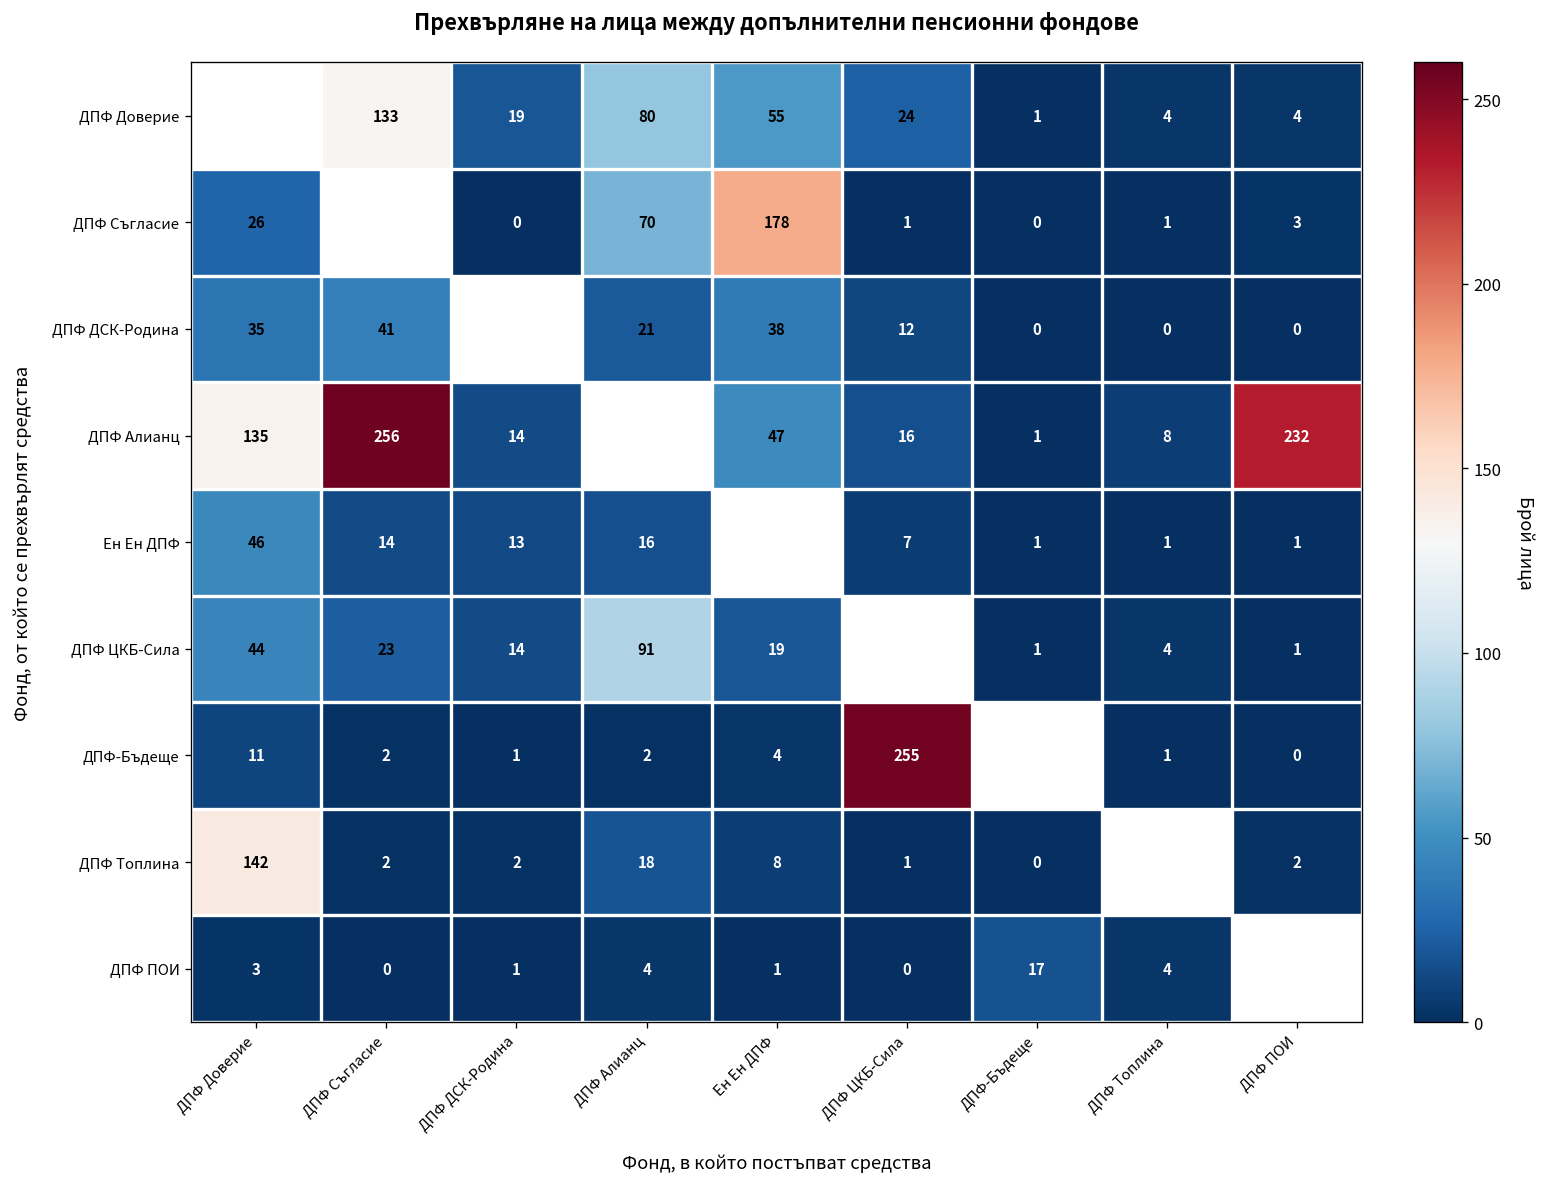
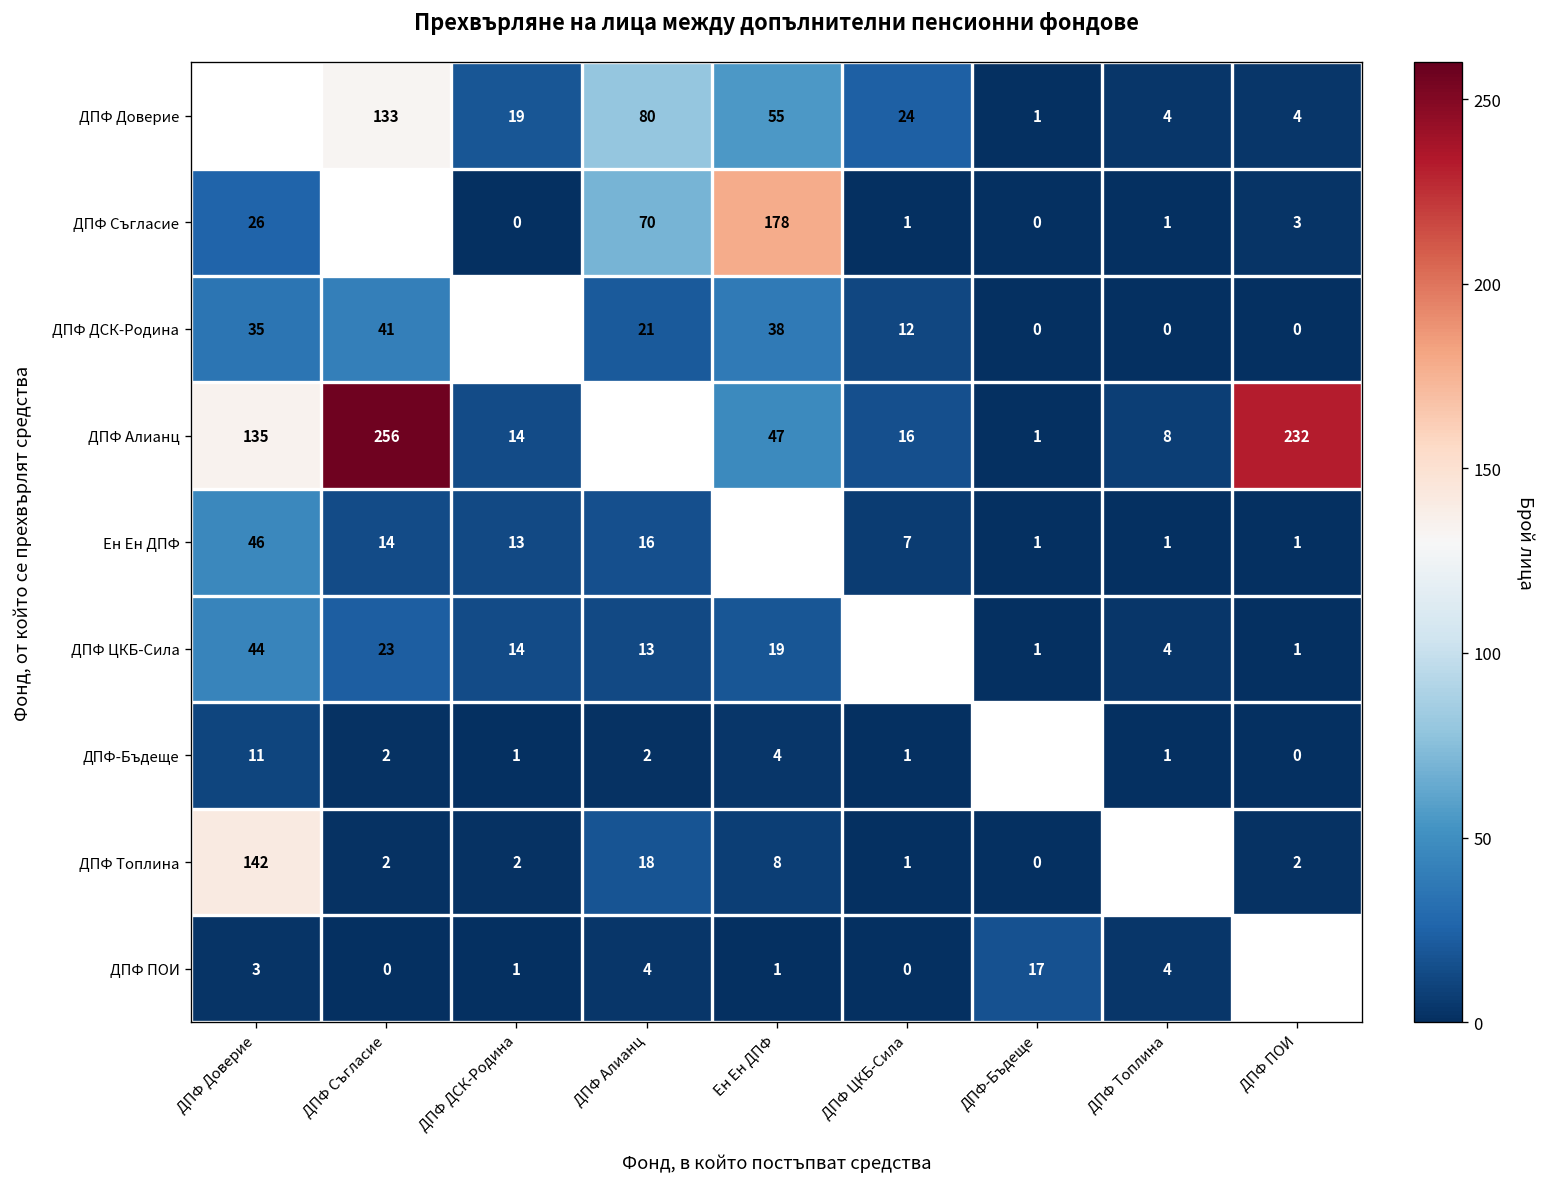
  {
    "ДПФ Доверие": {
      "ДПФ Съгласие": 133,
      "ДПФ ДСК-Родина": 19,
      "ДПФ Алианц": 80,
      "Ен Ен ДПФ": 55,
      "ДПФ ЦКБ-Сила": 24,
      "ДПФ-Бъдеще": 1,
      "ДПФ Топлина": 4,
      "ДПФ ПОИ": 4
    },
    "ДПФ Съгласие": {
      "ДПФ Доверие": 26,
      "ДПФ ДСК-Родина": 0,
      "ДПФ Алианц": 70,
      "Ен Ен ДПФ": 178,
      "ДПФ ЦКБ-Сила": 1,
      "ДПФ-Бъдеще": 0,
      "ДПФ Топлина": 1,
      "ДПФ ПОИ": 3
    },
    "ДПФ ДСК-Родина": {
      "ДПФ Доверие": 35,
      "ДПФ Съгласие": 41,
      "ДПФ Алианц": 21,
      "Ен Ен ДПФ": 38,
      "ДПФ ЦКБ-Сила": 12,
      "ДПФ-Бъдеще": 0,
      "ДПФ Топлина": 0,
      "ДПФ ПОИ": 0
    },
    "ДПФ Алианц": {
      "ДПФ Доверие": 135,
      "ДПФ Съгласие": 256,
      "ДПФ ДСК-Родина": 14,
      "Ен Ен ДПФ": 47,
      "ДПФ ЦКБ-Сила": 16,
      "ДПФ-Бъдеще": 1,
      "ДПФ Топлина": 8,
      "ДПФ ПОИ": 232
    },
    "Ен Ен ДПФ": {
      "ДПФ Доверие": 46,
      "ДПФ Съгласие": 14,
      "ДПФ ДСК-Родина": 13,
      "ДПФ Алианц": 16,
      "ДПФ ЦКБ-Сила": 7,
      "ДПФ-Бъдеще": 1,
      "ДПФ Топлина": 1,
      "ДПФ ПОИ": 1
    },
    "ДПФ ЦКБ-Сила": {
      "ДПФ Доверие": 44,
      "ДПФ Съгласие": 23,
      "ДПФ ДСК-Родина": 14,
-     "ДПФ Алианц": 91,
+     "ДПФ Алианц": 13,
      "Ен Ен ДПФ": 19,
      "ДПФ-Бъдеще": 1,
      "ДПФ Топлина": 4,
      "ДПФ ПОИ": 1
    },
    "ДПФ-Бъдеще": {
      "ДПФ Доверие": 11,
      "ДПФ Съгласие": 2,
      "ДПФ ДСК-Родина": 1,
      "ДПФ Алианц": 2,
      "Ен Ен ДПФ": 4,
-     "ДПФ ЦКБ-Сила": 255,
+     "ДПФ ЦКБ-Сила": 1,
      "ДПФ Топлина": 1,
      "ДПФ ПОИ": 0
    },
    "ДПФ Топлина": {
      "ДПФ Доверие": 142,
      "ДПФ Съгласие": 2,
      "ДПФ ДСК-Родина": 2,
      "ДПФ Алианц": 18,
      "Ен Ен ДПФ": 8,
      "ДПФ ЦКБ-Сила": 1,
      "ДПФ-Бъдеще": 0,
      "ДПФ ПОИ": 2
    },
    "ДПФ ПОИ": {
      "ДПФ Доверие": 3,
      "ДПФ Съгласие": 0,
      "ДПФ ДСК-Родина": 1,
      "ДПФ Алианц": 4,
      "Ен Ен ДПФ": 1,
      "ДПФ ЦКБ-Сила": 0,
      "ДПФ-Бъдеще": 17,
      "ДПФ Топлина": 4
    }
  }
